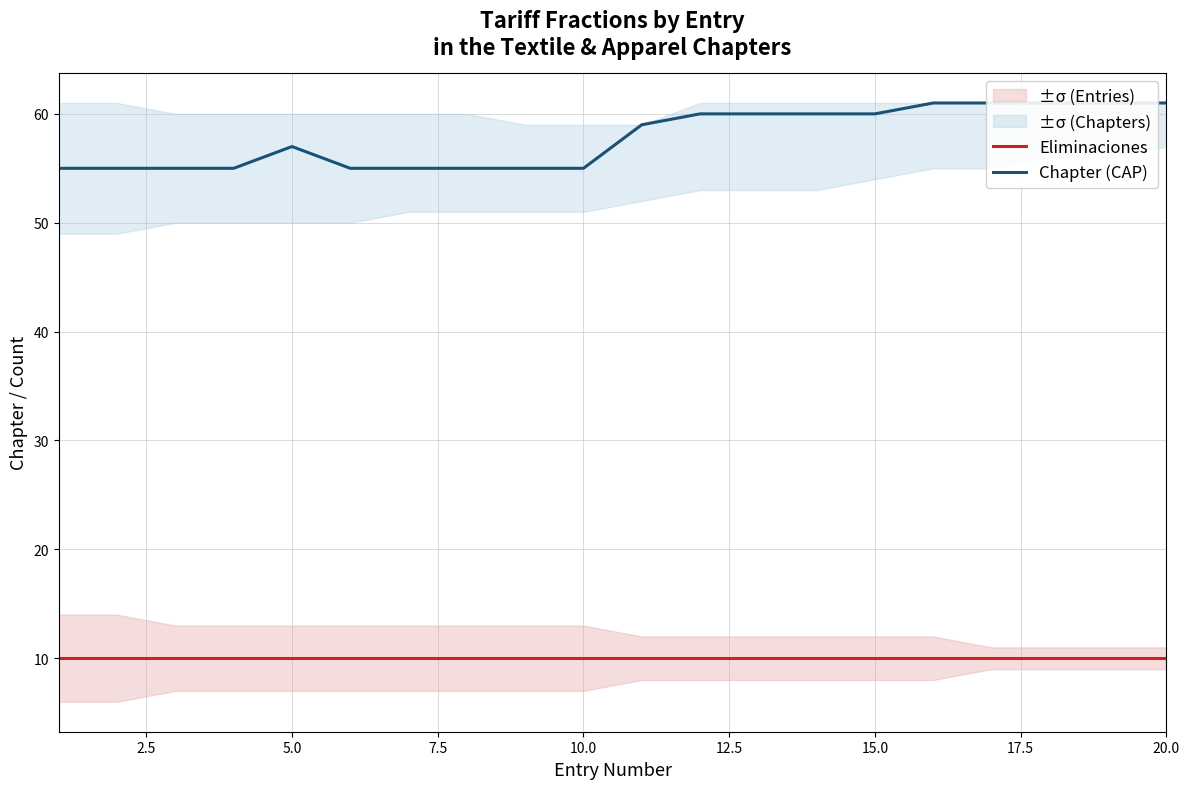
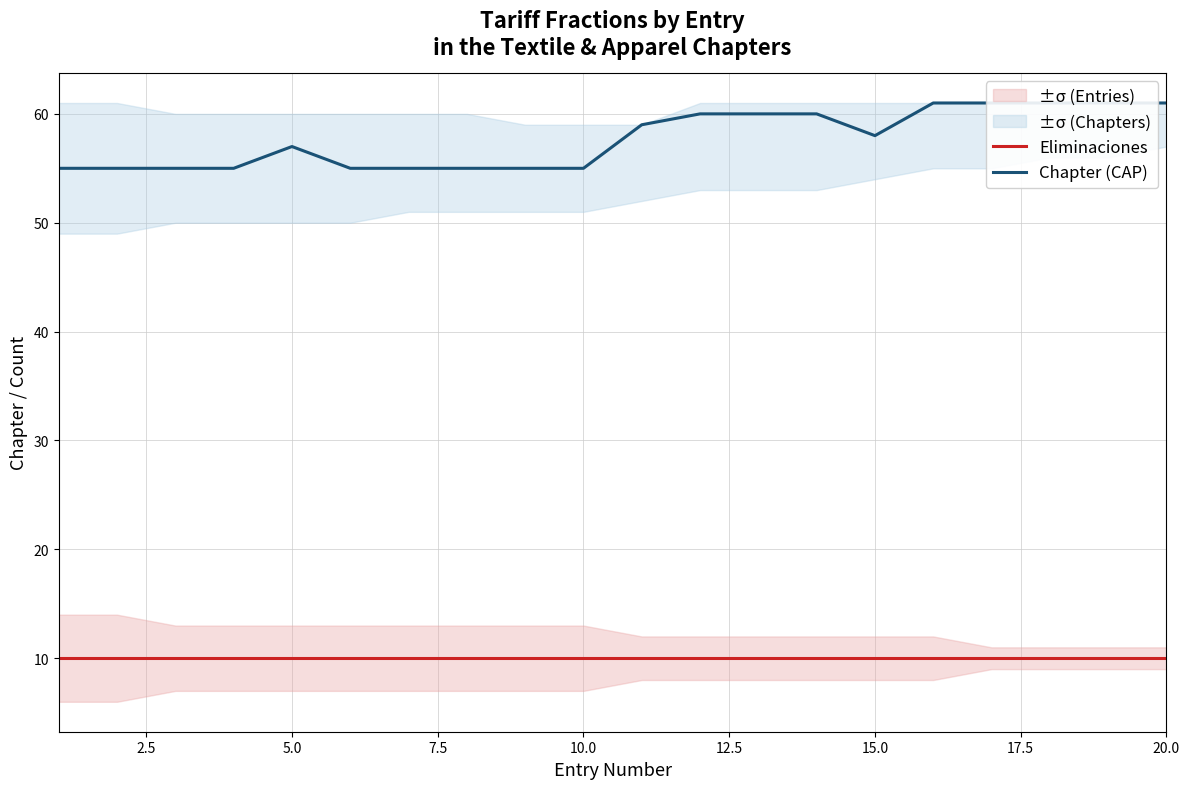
  {
    "Eliminaciones": {
      "5.0": 10,
      "10.0": 10,
      "15.0": 10,
      "20.0": 10
    },
    "Chapter (CAP)": {
      "5.0": 57,
      "10.0": 55,
-     "15.0": 60
+     "15.0": 58
    }
  }
